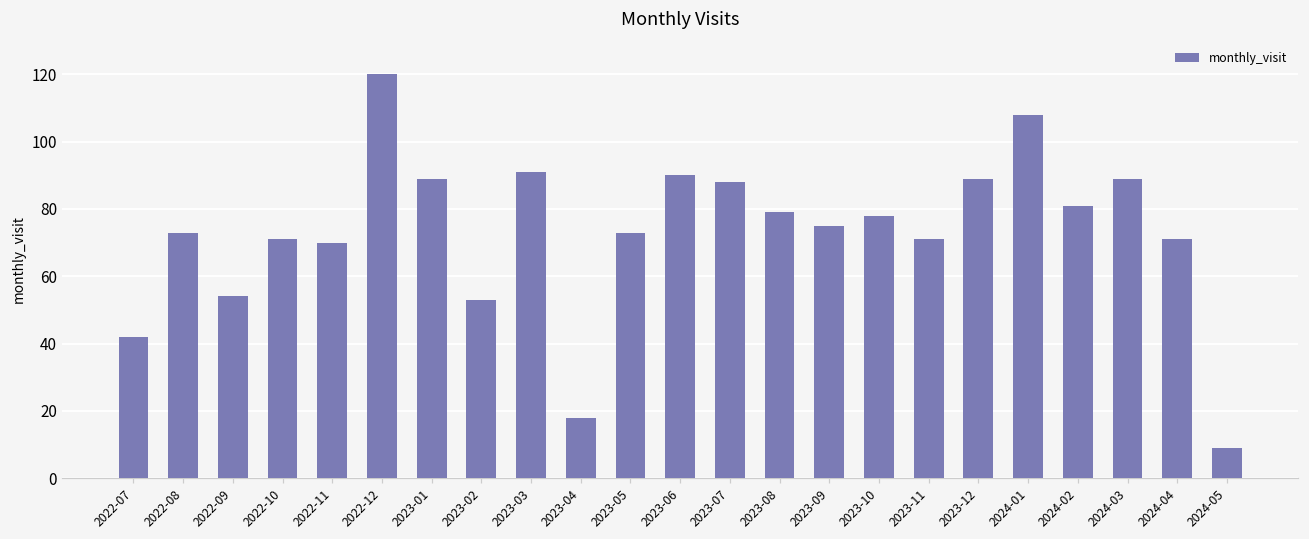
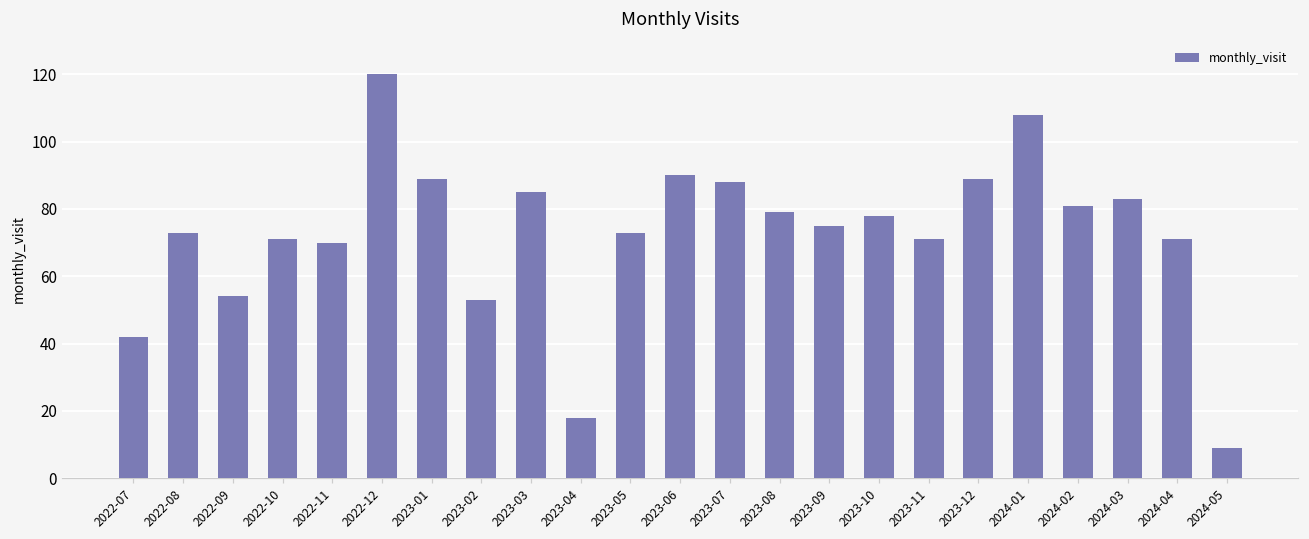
  {
    "2022-07": 42,
    "2022-08": 73,
    "2022-09": 54,
    "2022-10": 71,
    "2022-11": 70,
    "2022-12": 120,
    "2023-01": 89,
    "2023-02": 53,
-   "2023-03": 91,
+   "2023-03": 85,
    "2023-04": 18,
    "2023-05": 73,
    "2023-06": 90,
    "2023-07": 88,
    "2023-08": 79,
    "2023-09": 75,
    "2023-10": 78,
    "2023-11": 71,
    "2023-12": 89,
    "2024-01": 108,
    "2024-02": 81,
-   "2024-03": 89,
+   "2024-03": 83,
    "2024-04": 71,
    "2024-05": 9
  }
